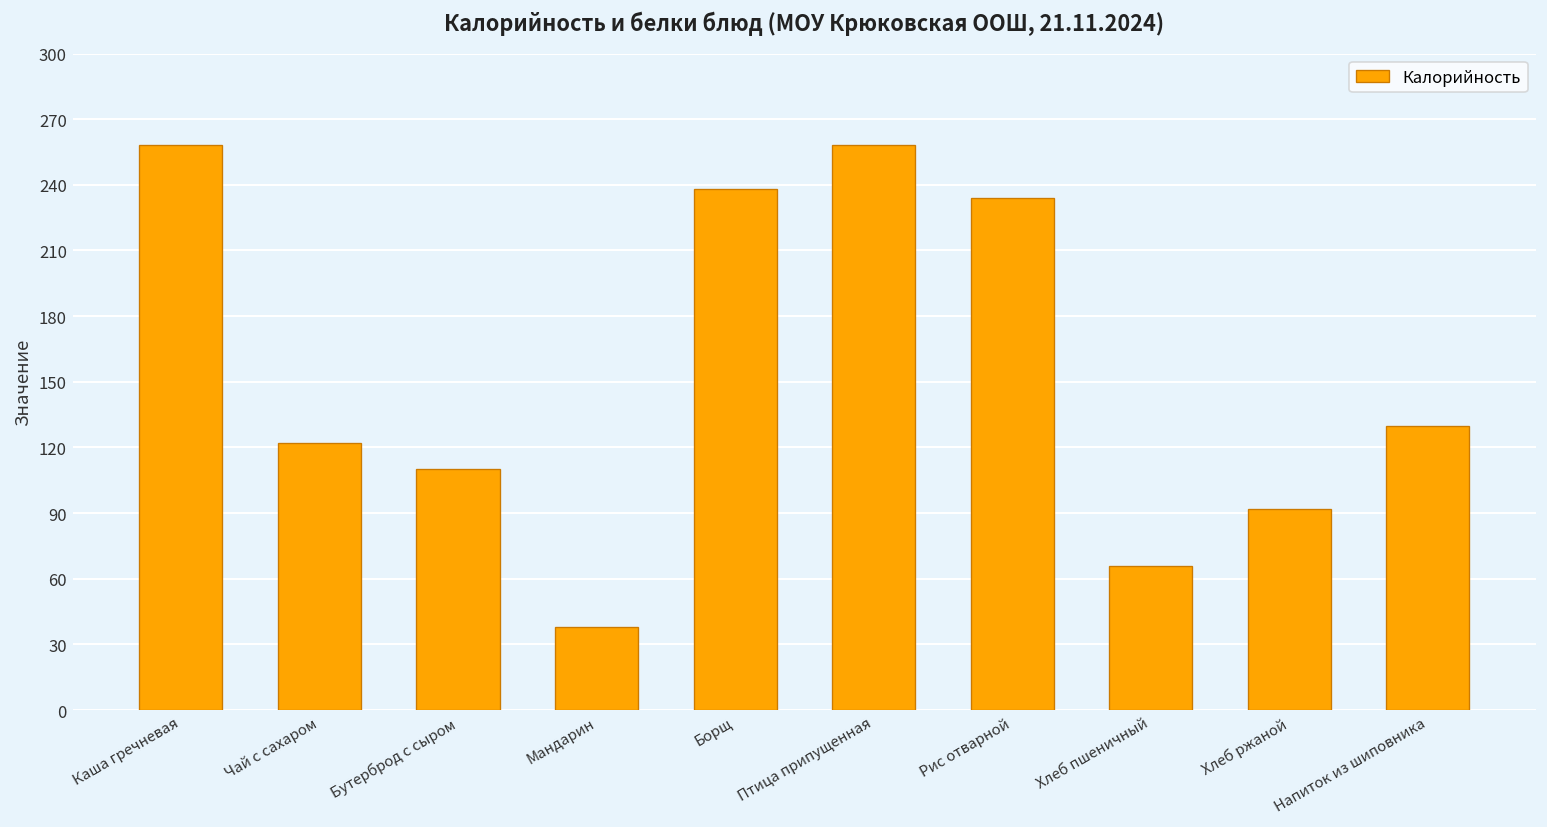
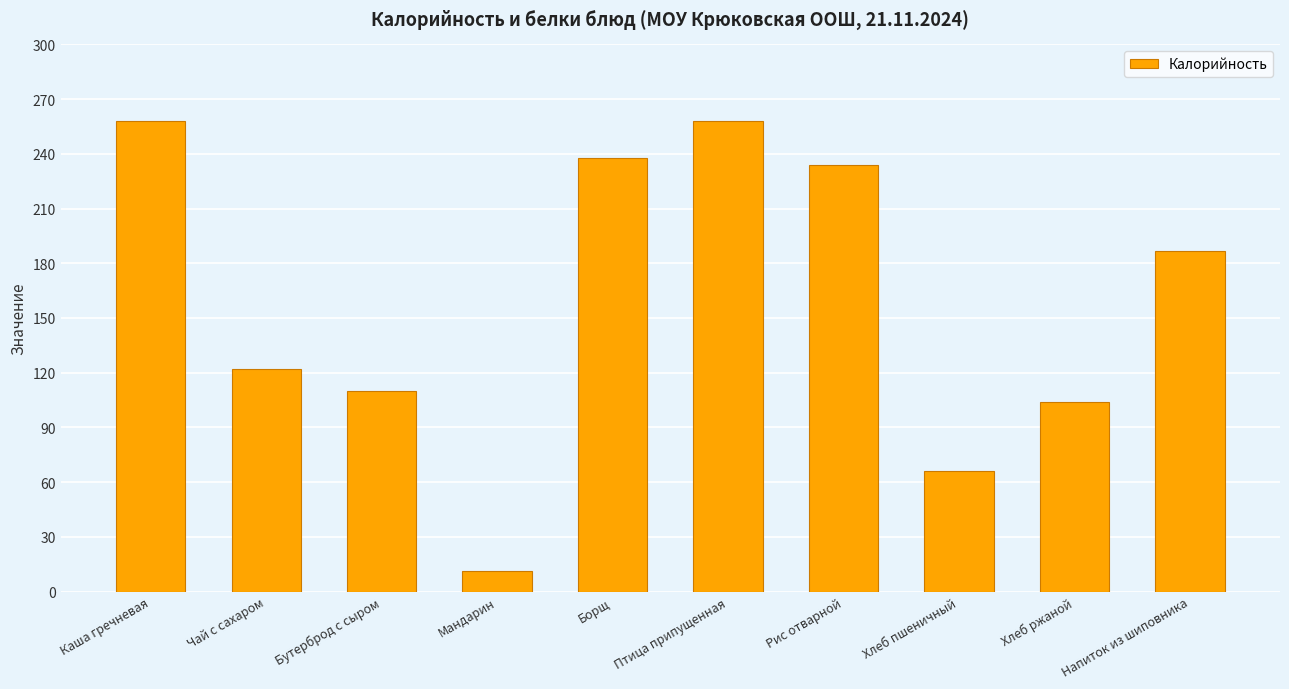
  {
    "Каша гречневая": 258,
    "Чай с сахаром": 122,
    "Бутерброд с сыром": 110,
-   "Мандарин": 38,
+   "Мандарин": 11,
    "Борщ": 238,
    "Птица припущенная": 258,
    "Рис отварной": 234,
    "Хлеб пшеничный": 66,
-   "Хлеб ржаной": 92,
-   "Напиток из шиповника": 130
+   "Хлеб ржаной": 104,
+   "Напиток из шиповника": 187
  }
